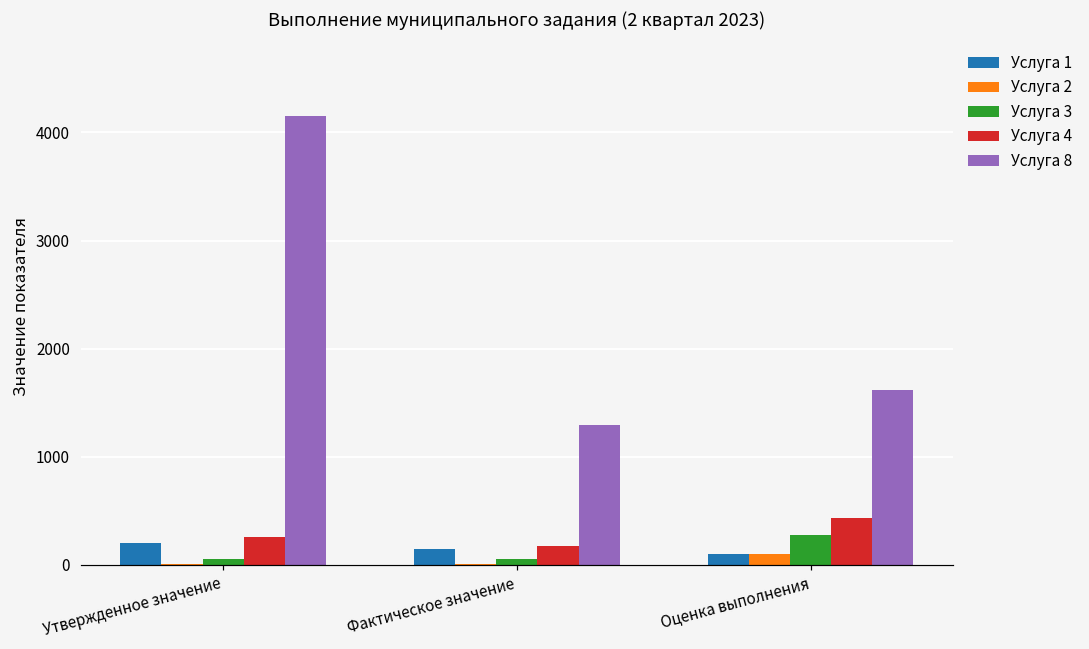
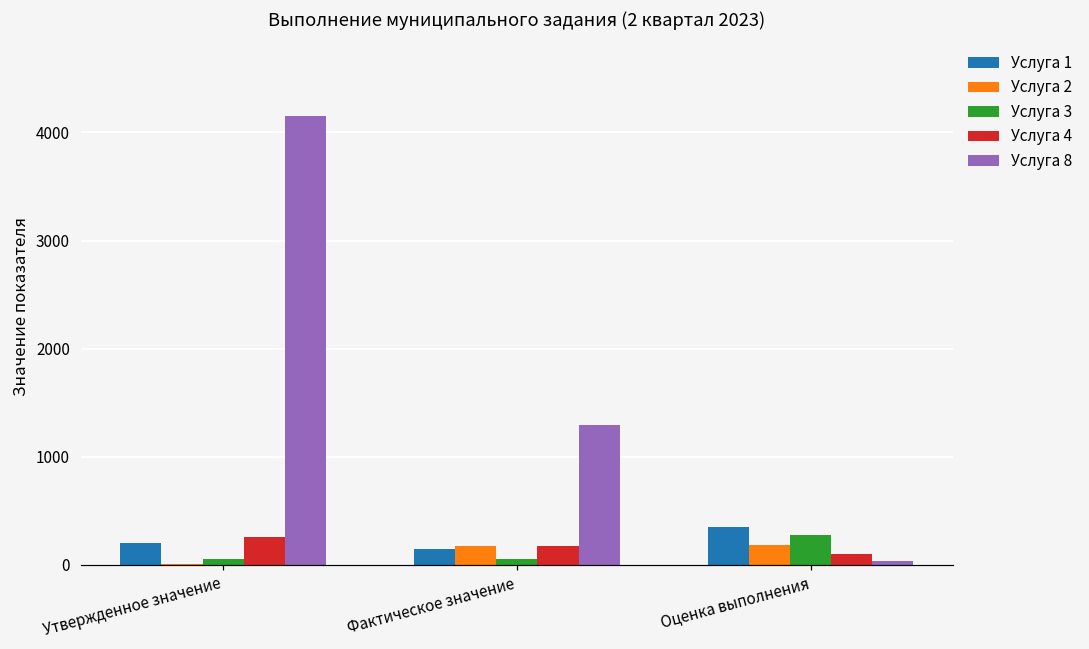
  {
    "Услуга 1": {
      "Утвержденное значение": 200,
      "Фактическое значение": 100,
-     "Оценка выполнения": 100
+     "Оценка выполнения": 400
    },
    "Услуга 2": {
-     "Фактическое значение": 0,
-     "Оценка выполнения": 100
+     "Фактическое значение": 200,
+     "Оценка выполнения": 200
    },
    "Услуга 3": {
      "Утвержденное значение": 100,
      "Фактическое значение": 100,
      "Оценка выполнения": 300
    },
    "Услуга 4": {
      "Утвержденное значение": 300,
      "Фактическое значение": 200,
-     "Оценка выполнения": 400
+     "Оценка выполнения": 100
    },
    "Услуга 8": {
      "Утвержденное значение": 4200,
      "Фактическое значение": 1300,
-     "Оценка выполнения": 1600
+     "Оценка выполнения": 0
    }
  }
